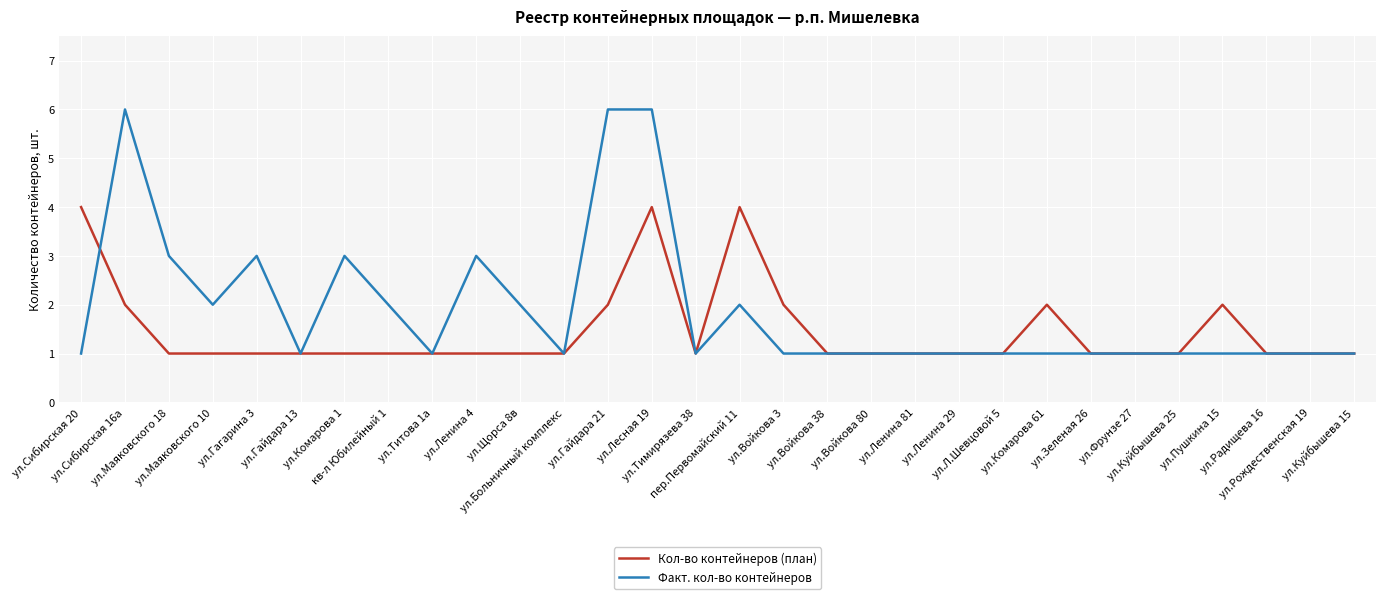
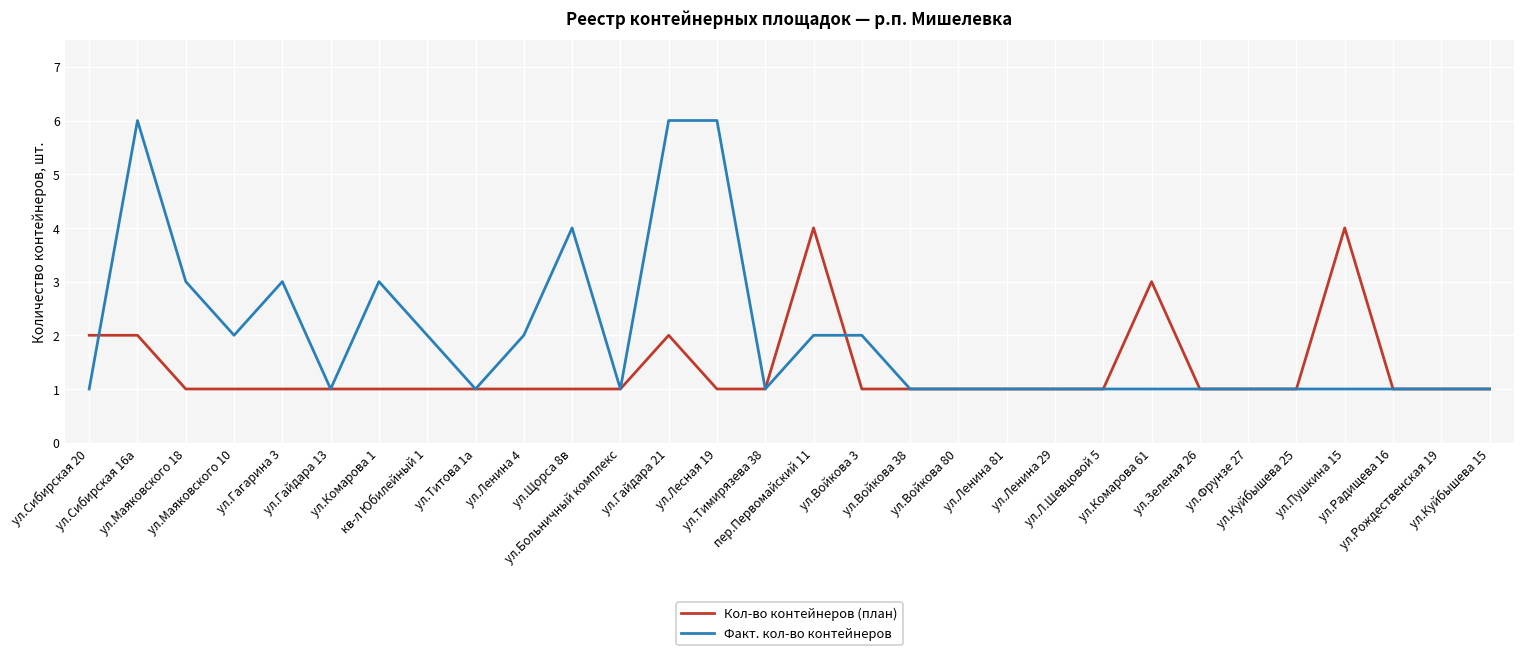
  {
    "Кол-во контейнеров (план)": {
-     "ул.Сибирская 20": 4,
+     "ул.Сибирская 20": 2,
      "ул.Сибирская 16а": 2,
      "ул.Маяковского 18": 1,
      "ул.Маяковского 10": 1,
      "ул.Гагарина 3": 1,
      "ул.Комарова 1": 1,
      "кв-л Юбилейный 1": 1,
      "ул.Ленина 4": 1,
      "ул.Щорса 8в": 1,
      "ул.Гайдара 21": 2,
-     "ул.Лесная 19": 4,
+     "ул.Лесная 19": 1,
      "пер.Первомайский 11": 4,
-     "ул.Войкова 3": 2,
-     "ул.Комарова 61": 2,
-     "ул.Пушкина 15": 2
+     "ул.Войкова 3": 1,
+     "ул.Комарова 61": 3,
+     "ул.Пушкина 15": 4
    },
    "Факт. кол-во контейнеров": {
      "ул.Сибирская 20": 1,
      "ул.Сибирская 16а": 6,
      "ул.Маяковского 18": 3,
      "ул.Маяковского 10": 2,
      "ул.Гагарина 3": 3,
      "ул.Комарова 1": 3,
      "кв-л Юбилейный 1": 2,
-     "ул.Ленина 4": 3,
-     "ул.Щорса 8в": 2,
+     "ул.Ленина 4": 2,
+     "ул.Щорса 8в": 4,
      "ул.Гайдара 21": 6,
      "ул.Лесная 19": 6,
      "пер.Первомайский 11": 2,
-     "ул.Войкова 3": 1,
+     "ул.Войкова 3": 2,
      "ул.Комарова 61": 1,
      "ул.Пушкина 15": 1
    }
  }
